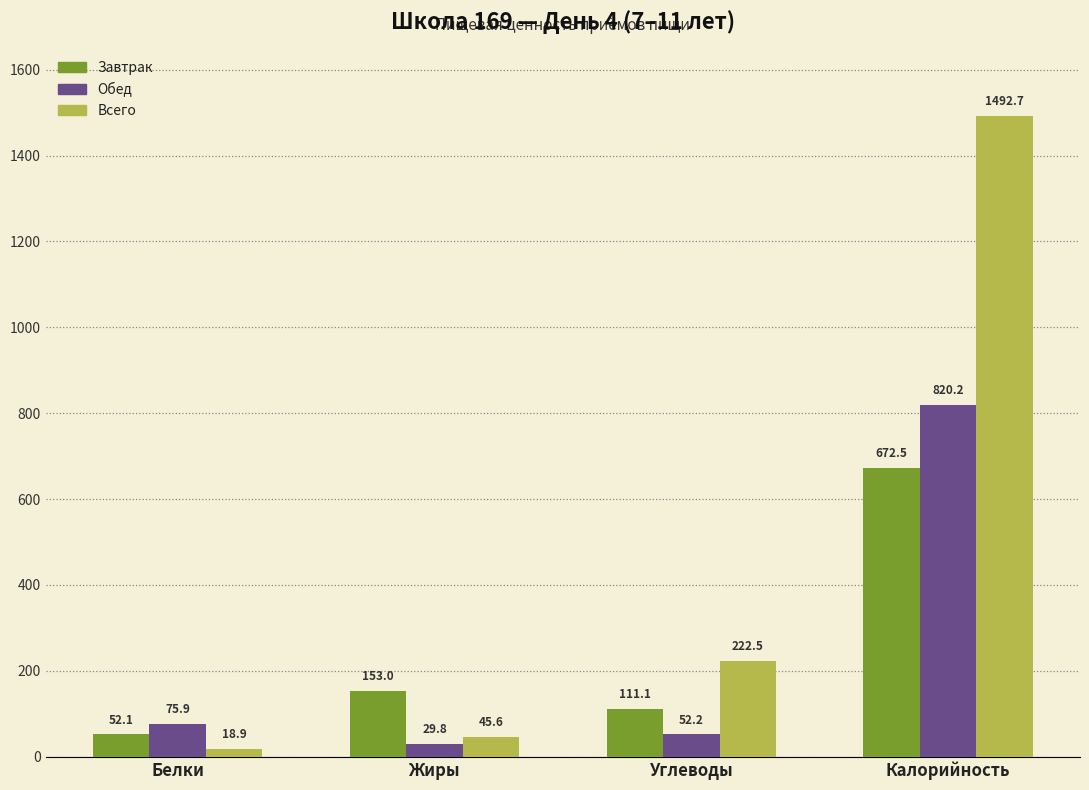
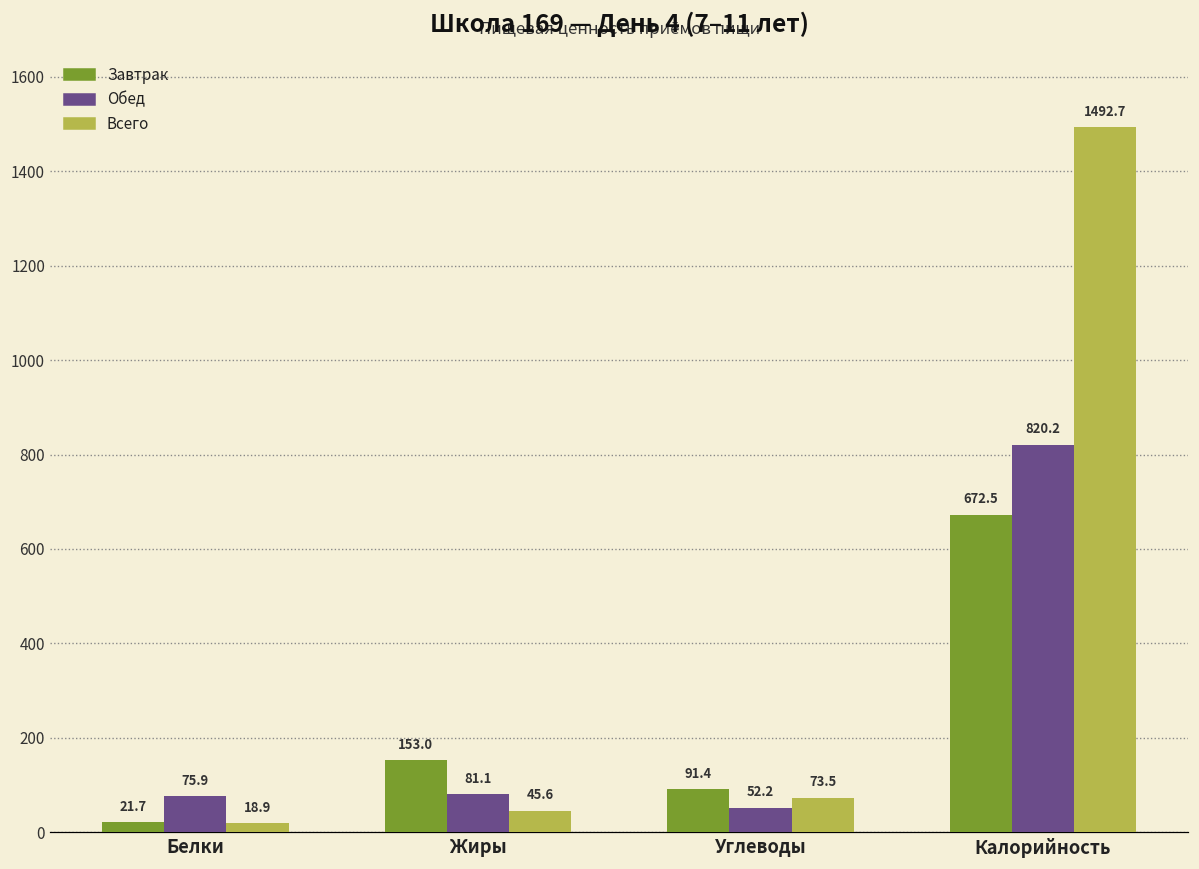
  {
    "Завтрак": {
-     "Белки": 52.1,
+     "Белки": 21.7,
      "Жиры": 153.0,
-     "Углеводы": 111.1,
+     "Углеводы": 91.4,
      "Калорийность": 672.5
    },
    "Обед": {
      "Белки": 75.9,
-     "Жиры": 29.8,
+     "Жиры": 81.1,
      "Углеводы": 52.2,
      "Калорийность": 820.2
    },
    "Всего": {
      "Белки": 18.9,
      "Жиры": 45.6,
-     "Углеводы": 222.5,
+     "Углеводы": 73.5,
      "Калорийность": 1492.7
    }
  }
